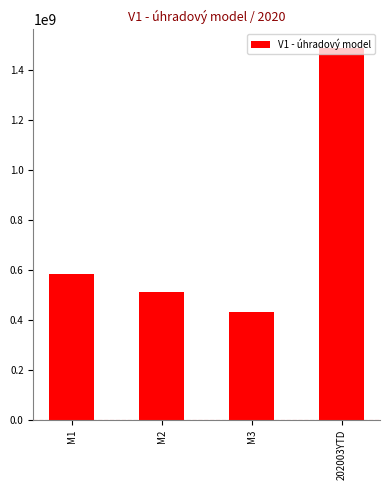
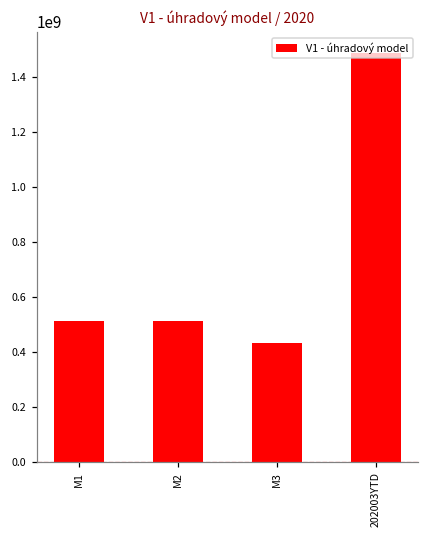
  {
-   "M1": 580000000,
+   "M1": 510000000,
    "M2": 510000000,
    "M3": 430000000
  }
